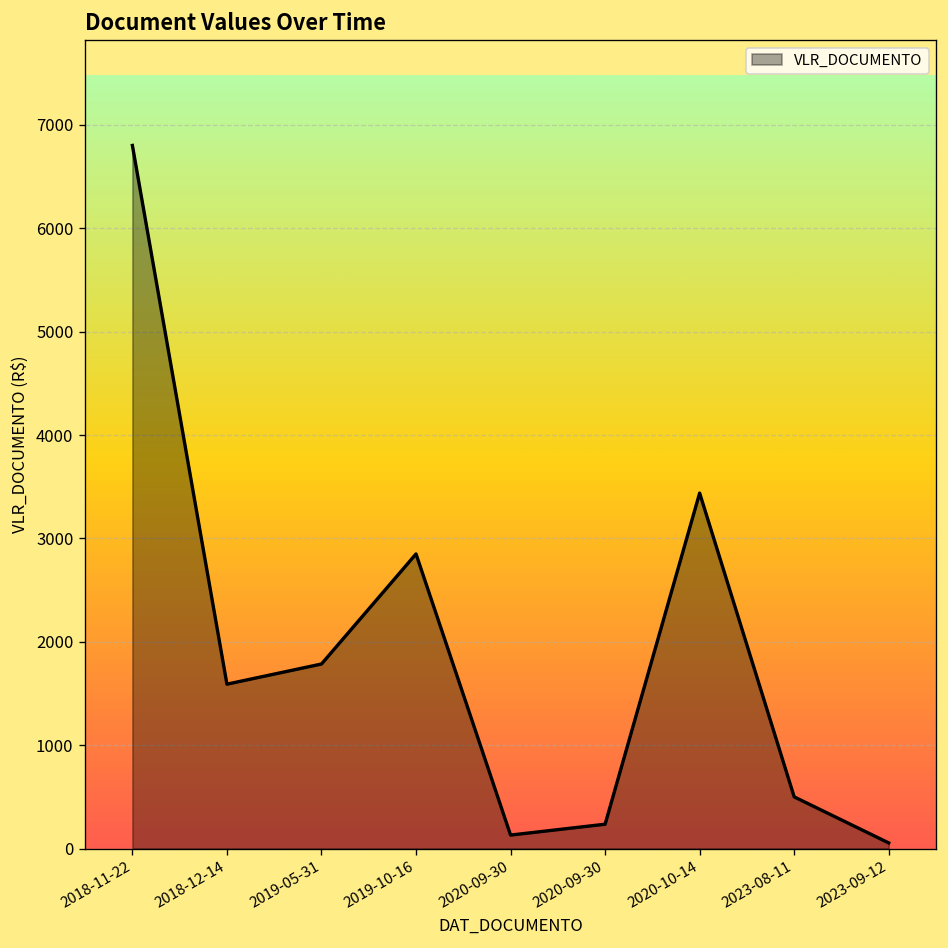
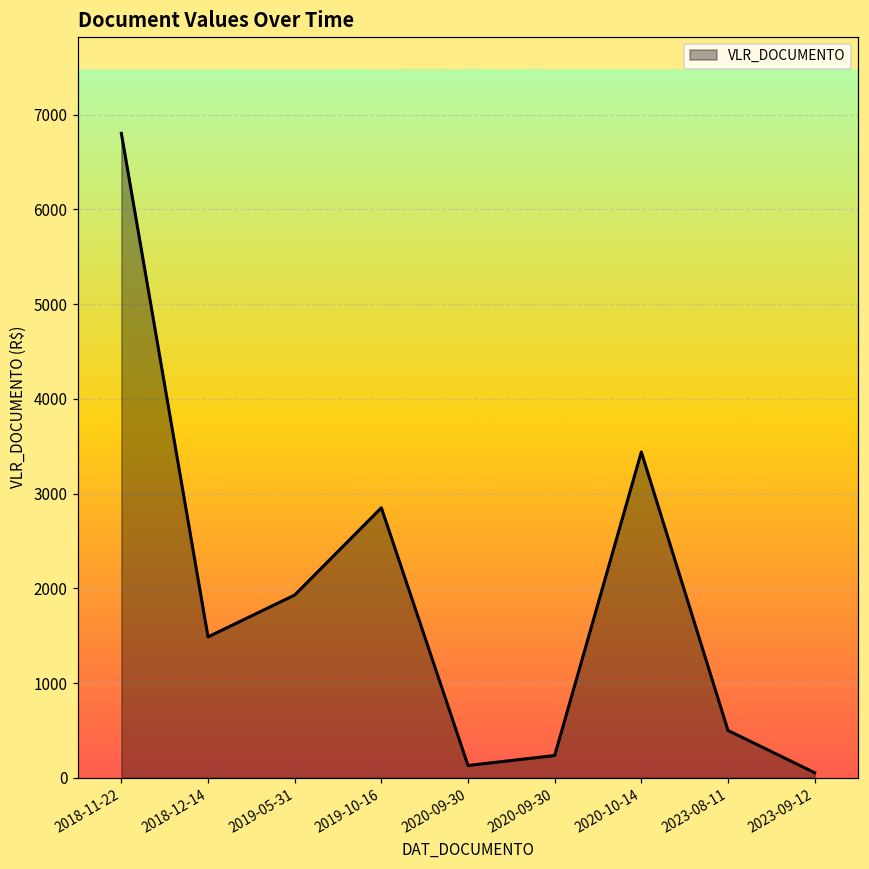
  {
    "2018-11-22": 6800,
-   "2018-12-14": 1600,
-   "2019-05-31": 1800,
+   "2018-12-14": 1500,
+   "2019-05-31": 1900,
    "2019-10-16": 2900,
    "2020-10-14": 3400,
    "2023-08-11": 500,
    "2023-09-12": 100
  }
